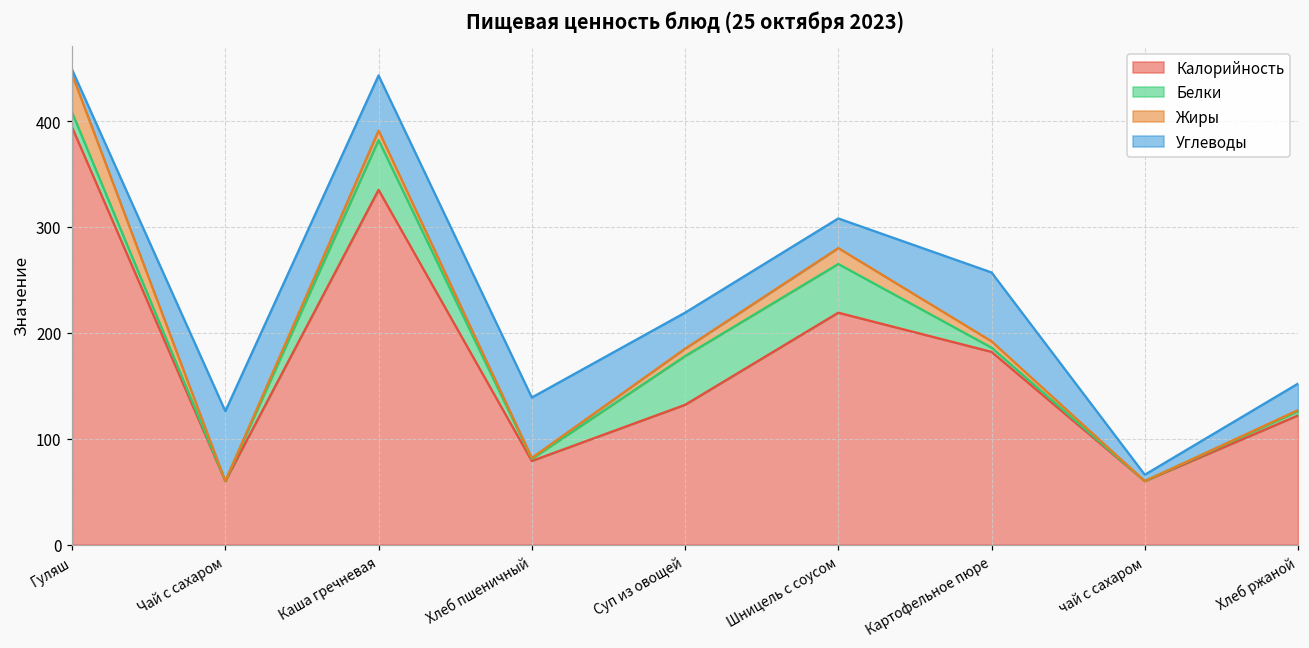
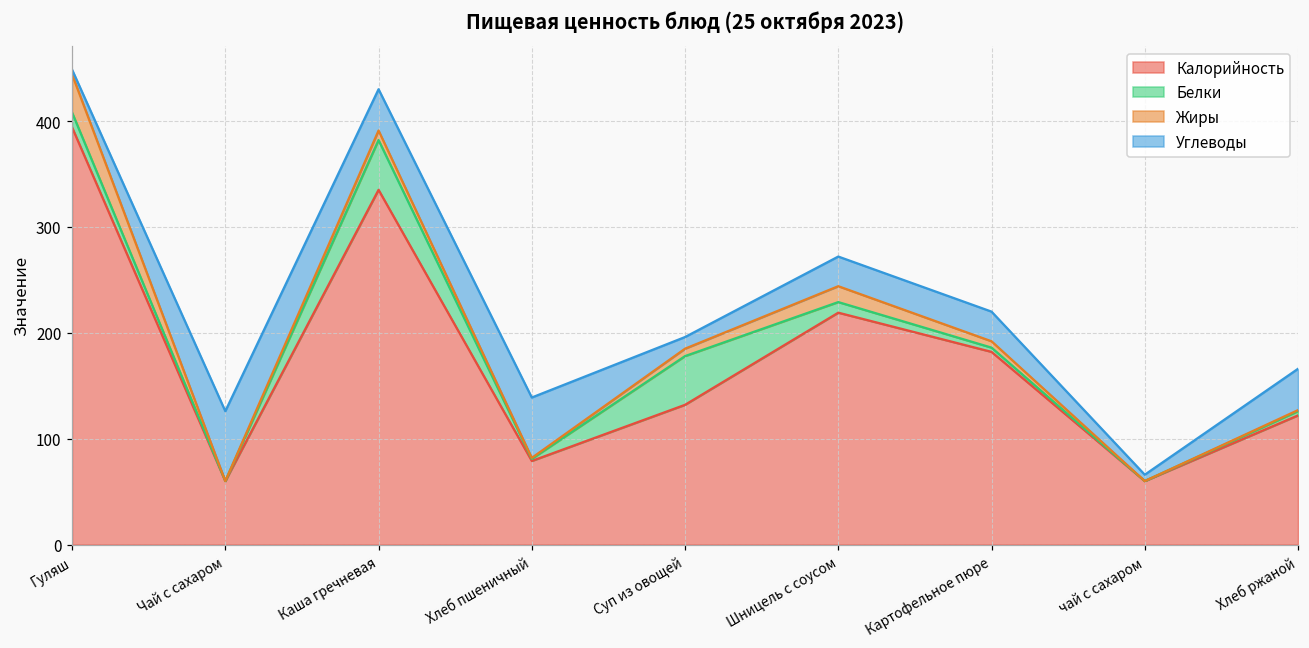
  {
    "Белки": {
      "Гуляш": 10,
      "Каша гречневая": 50,
      "Суп из овощей": 50,
-     "Шницель с соусом": 50,
+     "Шницель с соусом": 10,
      "Картофельное пюре": 0
    },
    "Углеводы": {
      "Гуляш": 0,
      "Чай с сахаром": 70,
-     "Каша гречневая": 50,
+     "Каша гречневая": 40,
      "Хлеб пшеничный": 60,
-     "Суп из овощей": 30,
+     "Суп из овощей": 10,
      "Шницель с соусом": 30,
-     "Картофельное пюре": 70,
+     "Картофельное пюре": 30,
      "чай с сахаром": 10,
-     "Хлеб ржаной": 30
+     "Хлеб ржаной": 40
    }
  }
